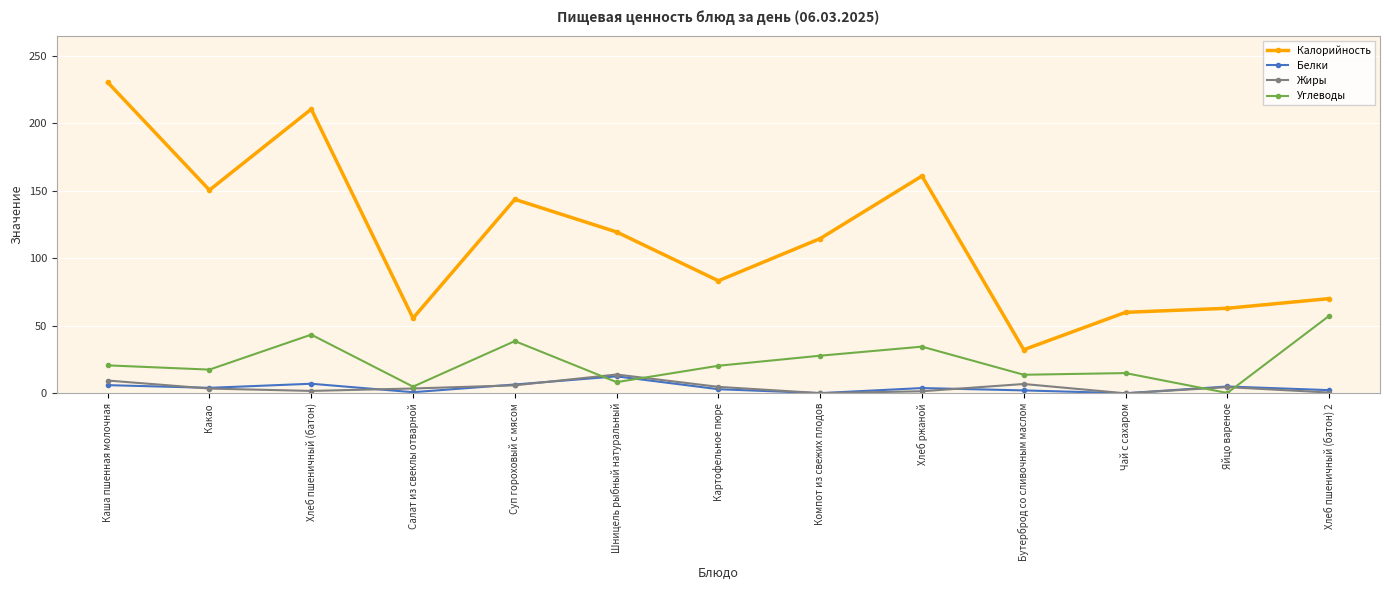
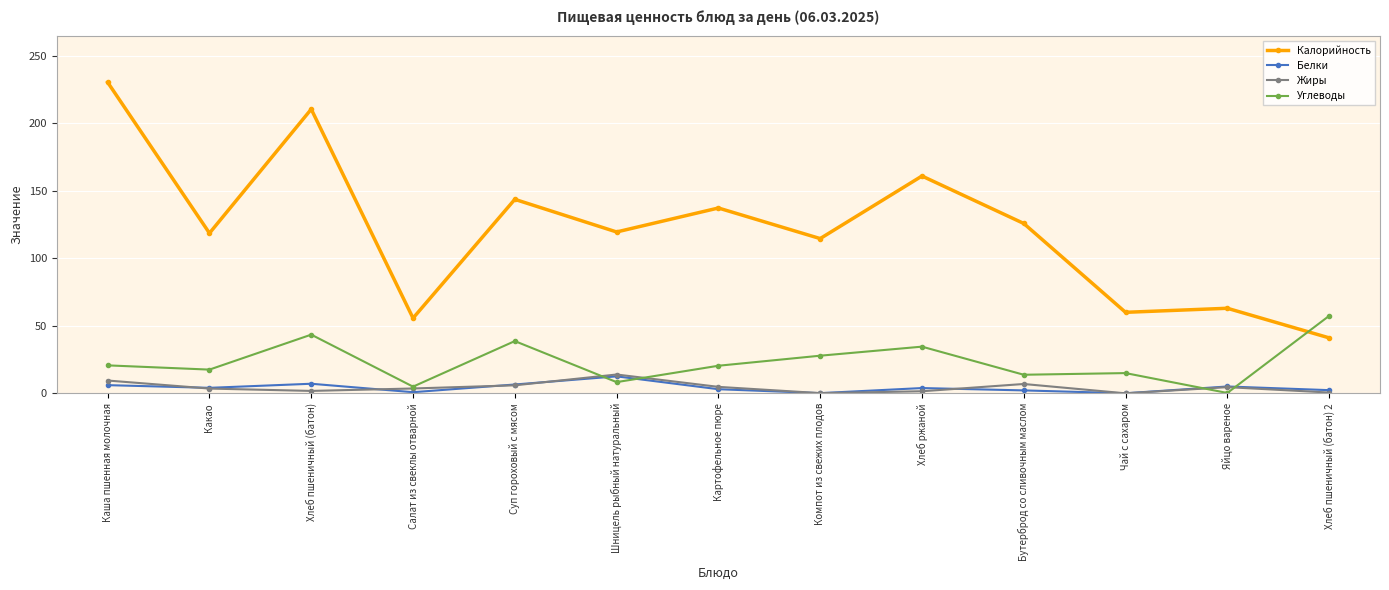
  {
    "Калорийность": {
      "Каша пшенная молочная": 230,
-     "Какао": 151,
+     "Какао": 119,
      "Хлеб пшеничный (батон)": 210,
      "Салат из свеклы отварной": 56,
      "Суп гороховый с мясом": 144,
      "Шницель рыбный натуральный": 120,
-     "Картофельное пюре": 83,
+     "Картофельное пюре": 137,
      "Компот из свежих плодов": 115,
      "Хлеб ржаной": 161,
-     "Бутерброд со сливочным маслом": 32,
+     "Бутерброд со сливочным маслом": 126,
      "Чай с сахаром": 60,
      "Яйцо вареное": 63,
-     "Хлеб пшеничный (батон) 2": 70
+     "Хлеб пшеничный (батон) 2": 41
    },
    "Белки": {
      "Каша пшенная молочная": 6,
      "Хлеб пшеничный (батон)": 7,
      "Салат из свеклы отварной": 1,
      "Хлеб ржаной": 4,
      "Бутерброд со сливочным маслом": 2
    },
    "Жиры": {
      "Каша пшенная молочная": 9,
      "Хлеб пшеничный (батон)": 2,
      "Хлеб ржаной": 2,
      "Бутерброд со сливочным маслом": 7
    },
    "Углеводы": {
      "Каша пшенная молочная": 21,
      "Какао": 18,
      "Хлеб пшеничный (батон)": 43,
      "Суп гороховый с мясом": 39,
      "Шницель рыбный натуральный": 8,
      "Картофельное пюре": 20,
      "Компот из свежих плодов": 28,
      "Хлеб ржаной": 35,
      "Бутерброд со сливочным маслом": 14,
      "Чай с сахаром": 15,
      "Яйцо вареное": 0,
      "Хлеб пшеничный (батон) 2": 57
    }
  }
